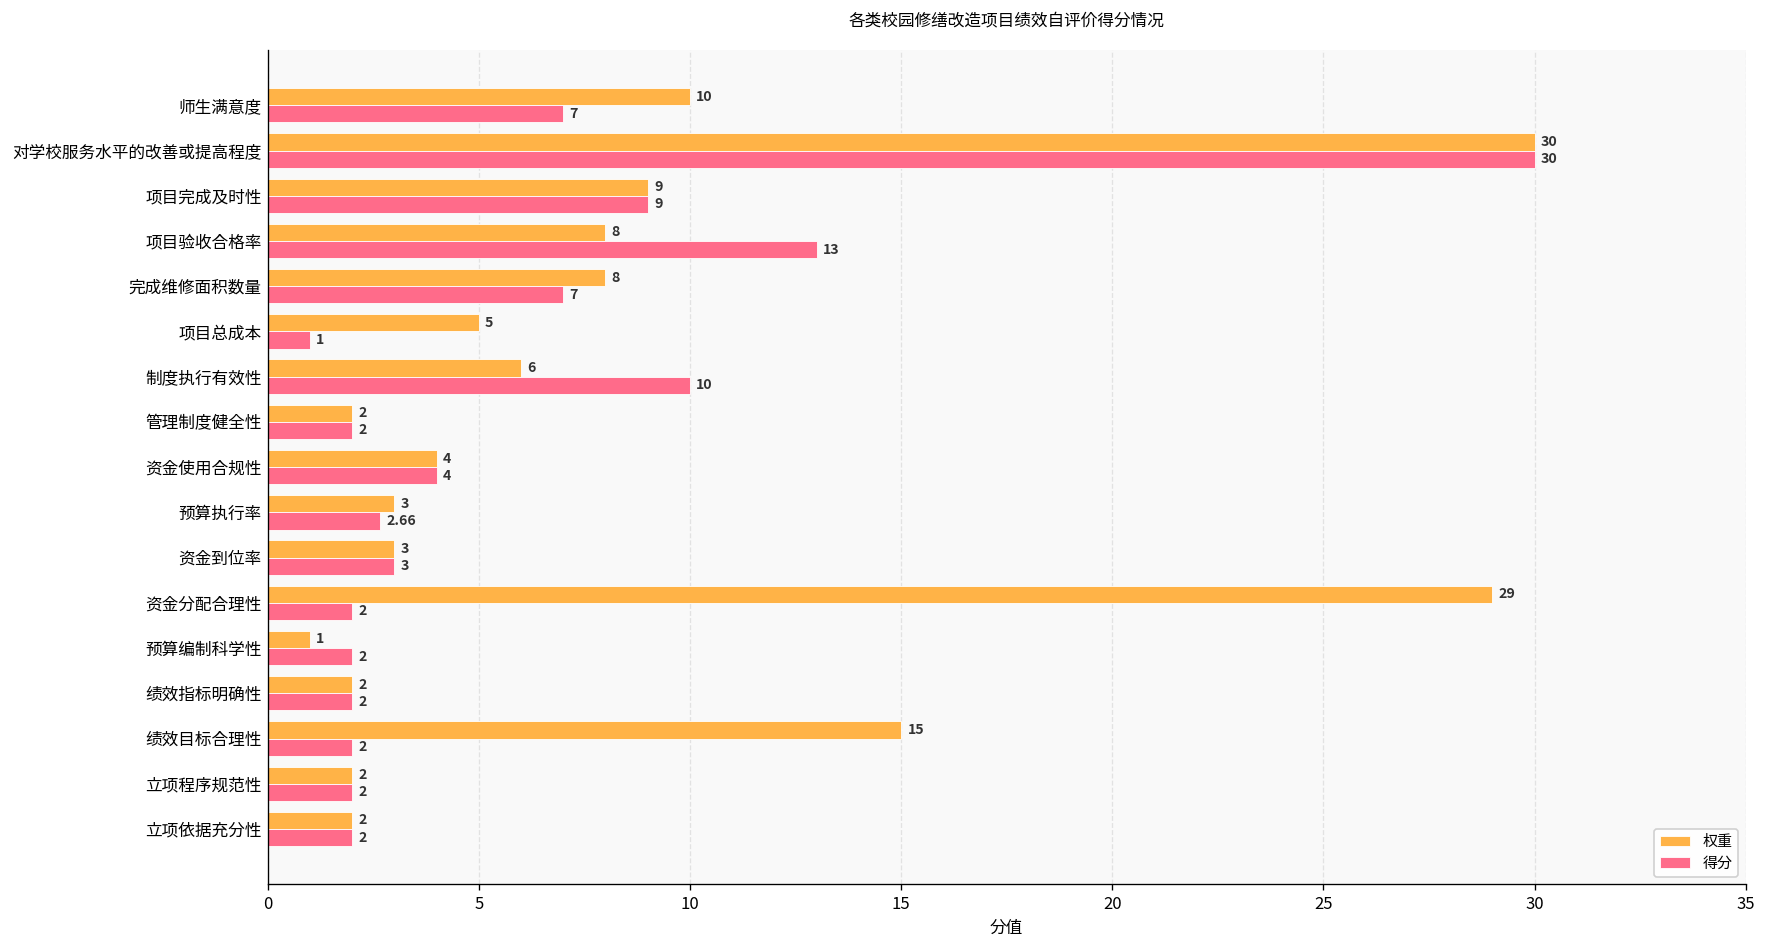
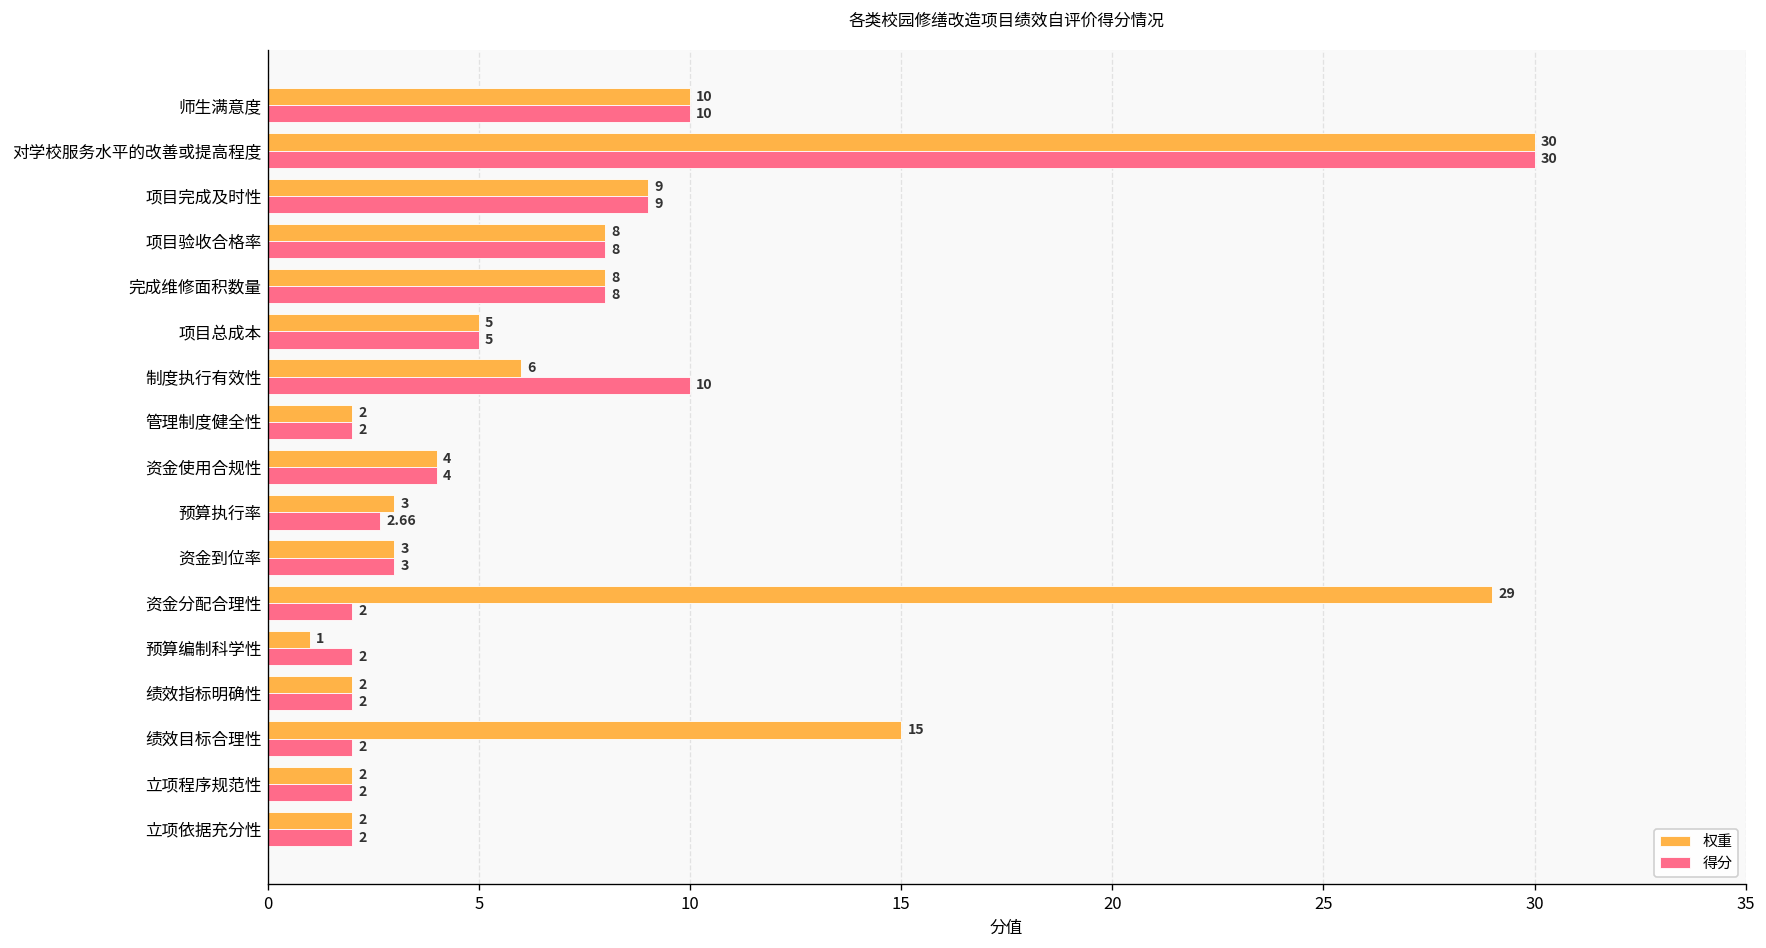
  {
    "权重": {
      "师生满意度": 10,
      "对学校服务水平的改善或提高程度": 30,
      "项目完成及时性": 9,
      "项目验收合格率": 8,
      "完成维修面积数量": 8,
      "项目总成本": 5,
      "制度执行有效性": 6,
      "管理制度健全性": 2,
      "资金使用合规性": 4,
      "预算执行率": 3,
      "资金到位率": 3,
      "资金分配合理性": 29,
      "预算编制科学性": 1,
      "绩效指标明确性": 2,
      "绩效目标合理性": 15,
      "立项程序规范性": 2,
      "立项依据充分性": 2
    },
    "得分": {
-     "师生满意度": 7,
+     "师生满意度": 10,
      "对学校服务水平的改善或提高程度": 30,
      "项目完成及时性": 9,
-     "项目验收合格率": 13,
-     "完成维修面积数量": 7,
-     "项目总成本": 1,
+     "项目验收合格率": 8,
+     "完成维修面积数量": 8,
+     "项目总成本": 5,
      "制度执行有效性": 10,
      "管理制度健全性": 2,
      "资金使用合规性": 4,
      "预算执行率": 2.66,
      "资金到位率": 3,
      "资金分配合理性": 2,
      "预算编制科学性": 2,
      "绩效指标明确性": 2,
      "绩效目标合理性": 2,
      "立项程序规范性": 2,
      "立项依据充分性": 2
    }
  }
